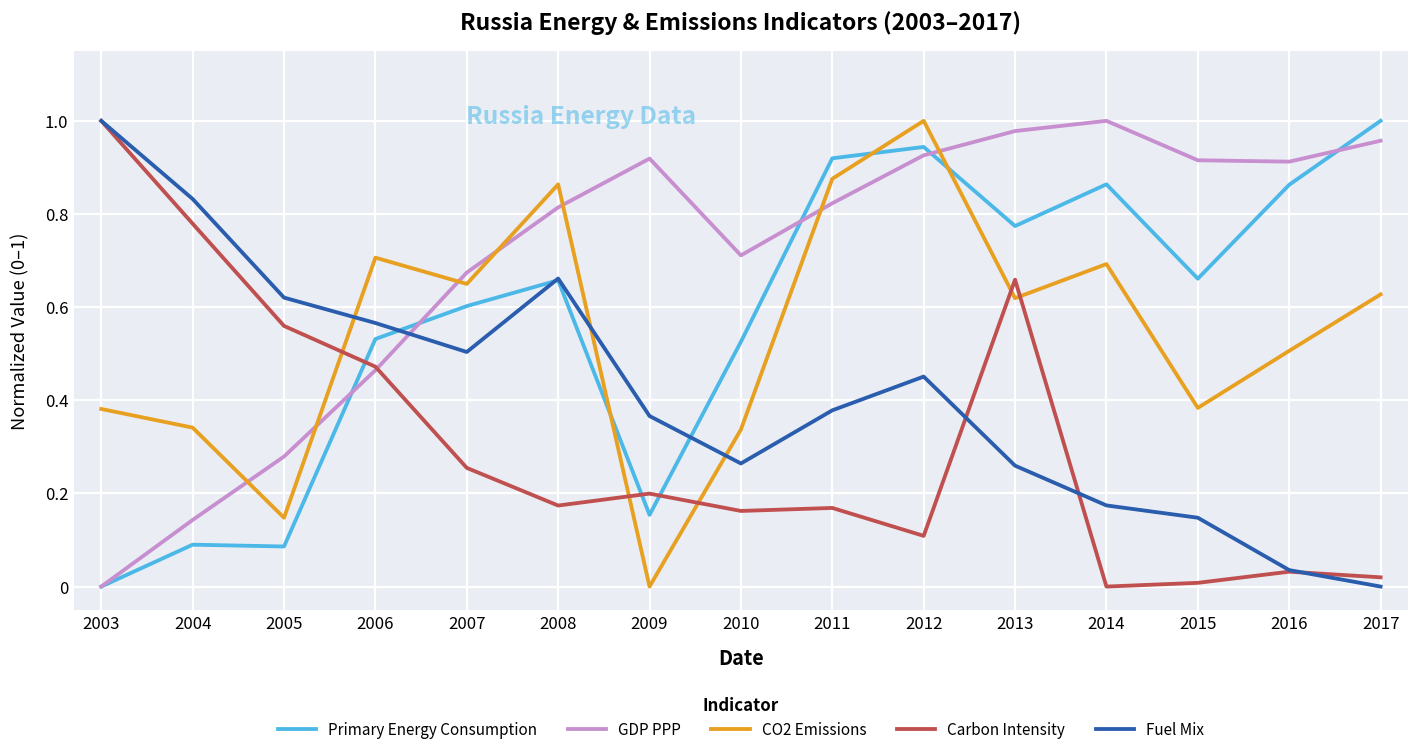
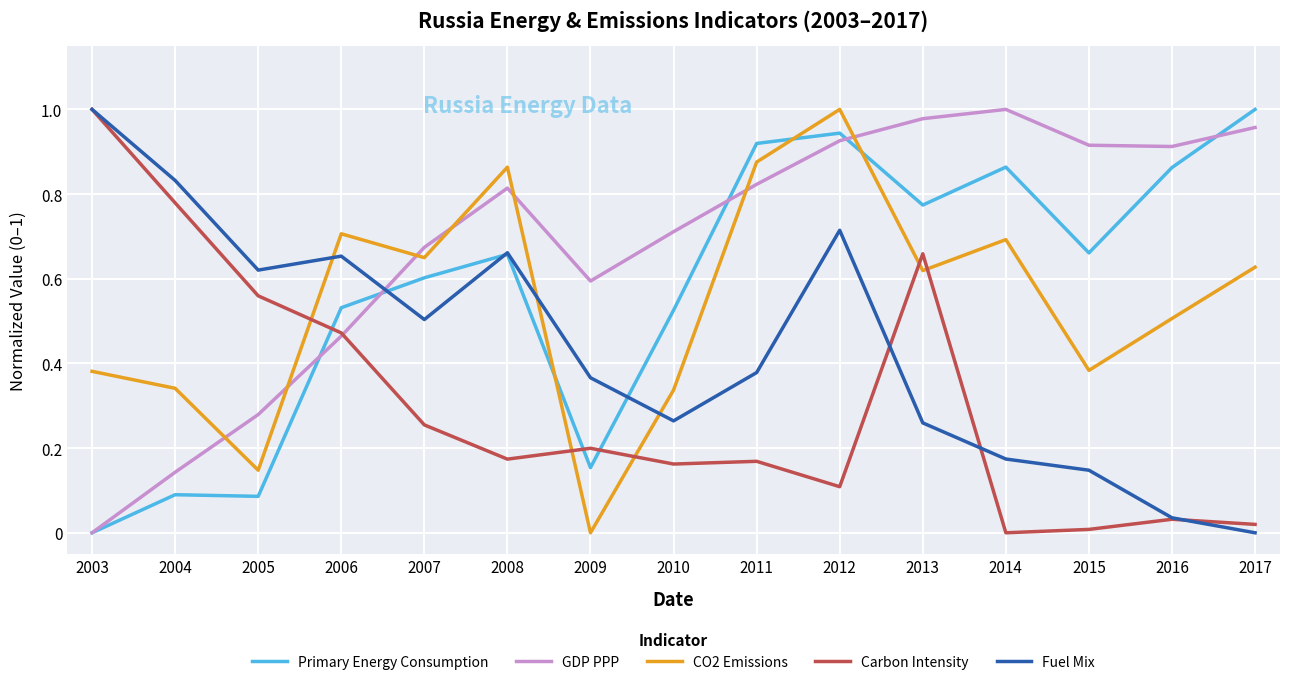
  {
    "Primary Energy Consumption": {
      "2004": 0.09,
      "2005": 0.09,
      "2006": 0.53,
      "2007": 0.60,
      "2009": 0.15,
      "2010": 0.53,
      "2011": 0.92,
      "2012": 0.94,
      "2013": 0.77,
      "2014": 0.86,
      "2015": 0.66,
      "2016": 0.86,
      "2017": 1.00
    },
    "GDP PPP": {
      "2004": 0.14,
      "2005": 0.28,
      "2006": 0.46,
      "2007": 0.67,
      "2008": 0.81,
-     "2009": 0.92,
+     "2009": 0.59,
      "2010": 0.71,
      "2011": 0.82,
      "2012": 0.93,
      "2013": 0.98,
      "2014": 1.00,
      "2015": 0.92,
      "2016": 0.91,
      "2017": 0.96
    },
    "CO2 Emissions": {
      "2003": 0.38,
      "2004": 0.34,
      "2005": 0.15,
      "2006": 0.71,
      "2007": 0.65,
      "2008": 0.86,
      "2009": 0.00,
      "2010": 0.34,
      "2011": 0.88,
      "2012": 1.00,
      "2013": 0.62,
      "2014": 0.69,
      "2015": 0.38,
      "2016": 0.51,
      "2017": 0.63
    },
    "Carbon Intensity": {
      "2004": 0.78,
      "2005": 0.56,
      "2006": 0.47,
      "2007": 0.25,
      "2008": 0.17,
      "2009": 0.20,
      "2010": 0.16,
      "2011": 0.17,
      "2012": 0.11,
      "2013": 0.66,
      "2014": 0.00,
      "2015": 0.01,
      "2017": 0.02
    },
    "Fuel Mix": {
      "2004": 0.83,
      "2005": 0.62,
-     "2006": 0.57,
+     "2006": 0.65,
      "2007": 0.50,
      "2009": 0.37,
      "2010": 0.26,
      "2011": 0.38,
-     "2012": 0.45,
+     "2012": 0.71,
      "2013": 0.26,
      "2014": 0.17,
      "2015": 0.15,
      "2017": 0.00
    }
  }
